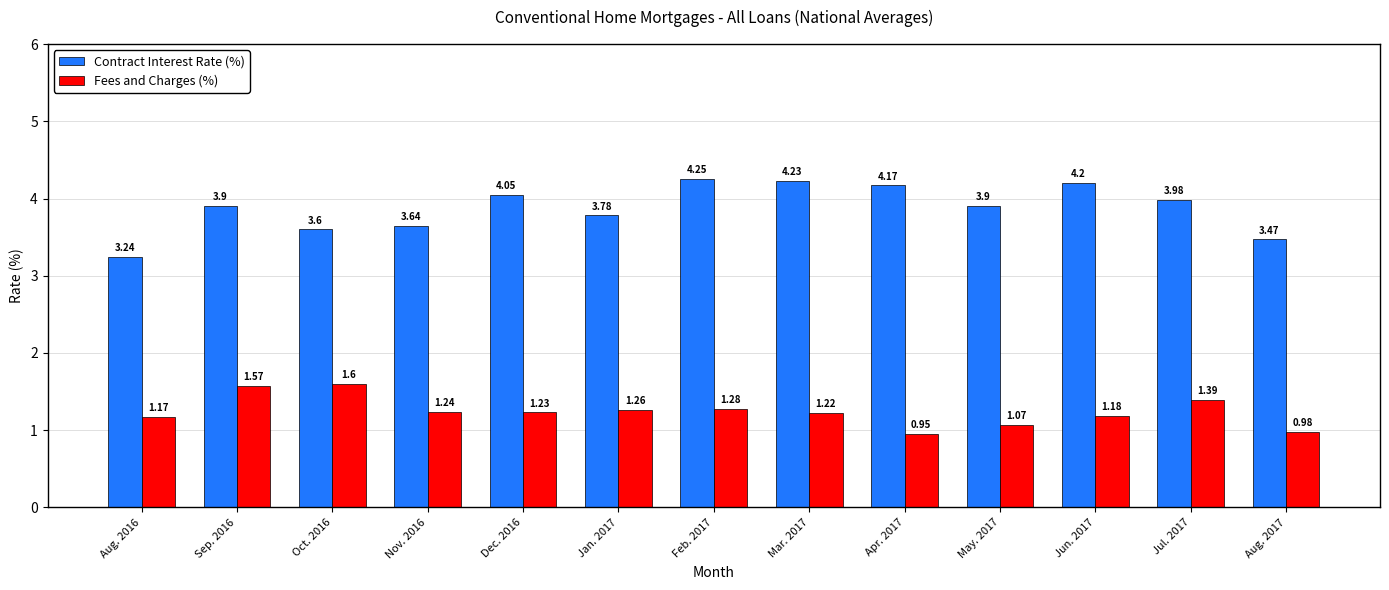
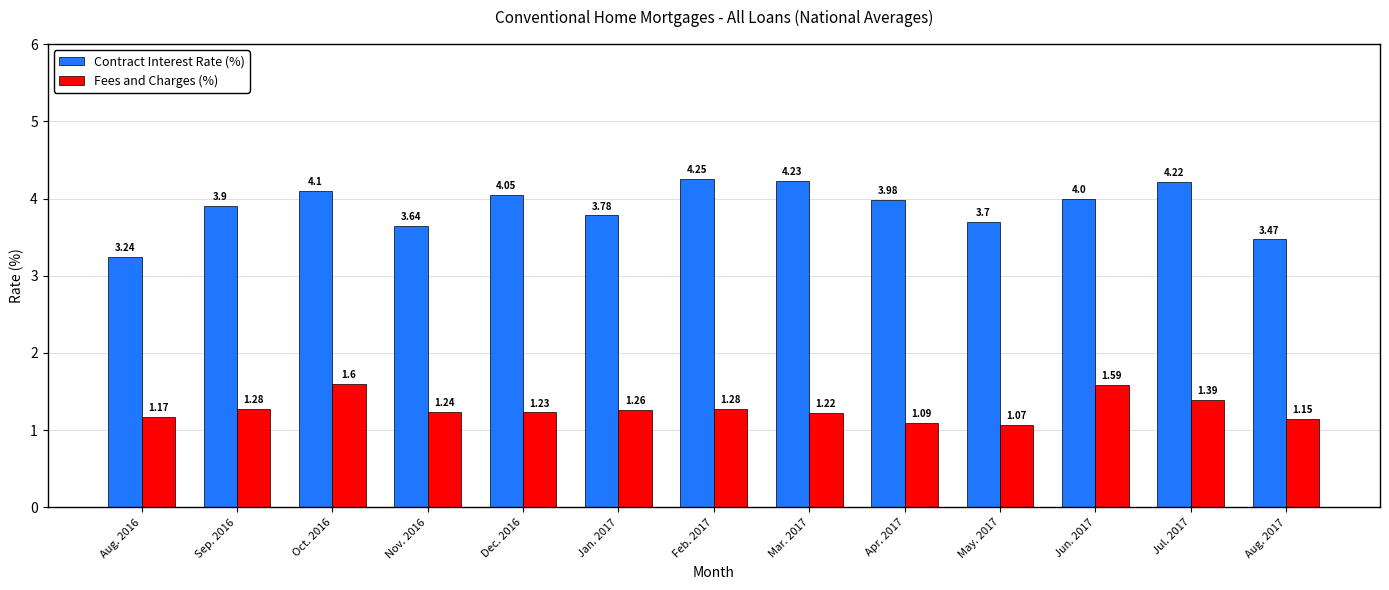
  {
    "Contract Interest Rate (%)": {
      "Aug. 2016": 3.24,
      "Sep. 2016": 3.9,
-     "Oct. 2016": 3.6,
+     "Oct. 2016": 4.1,
      "Nov. 2016": 3.64,
      "Dec. 2016": 4.05,
      "Jan. 2017": 3.78,
      "Feb. 2017": 4.25,
      "Mar. 2017": 4.23,
-     "Apr. 2017": 4.17,
-     "May. 2017": 3.9,
-     "Jun. 2017": 4.2,
-     "Jul. 2017": 3.98,
+     "Apr. 2017": 3.98,
+     "May. 2017": 3.7,
+     "Jun. 2017": 4.0,
+     "Jul. 2017": 4.22,
      "Aug. 2017": 3.47
    },
    "Fees and Charges (%)": {
      "Aug. 2016": 1.17,
-     "Sep. 2016": 1.57,
+     "Sep. 2016": 1.28,
      "Oct. 2016": 1.6,
      "Nov. 2016": 1.24,
      "Dec. 2016": 1.23,
      "Jan. 2017": 1.26,
      "Feb. 2017": 1.28,
      "Mar. 2017": 1.22,
-     "Apr. 2017": 0.95,
+     "Apr. 2017": 1.09,
      "May. 2017": 1.07,
-     "Jun. 2017": 1.18,
+     "Jun. 2017": 1.59,
      "Jul. 2017": 1.39,
-     "Aug. 2017": 0.98
+     "Aug. 2017": 1.15
    }
  }
